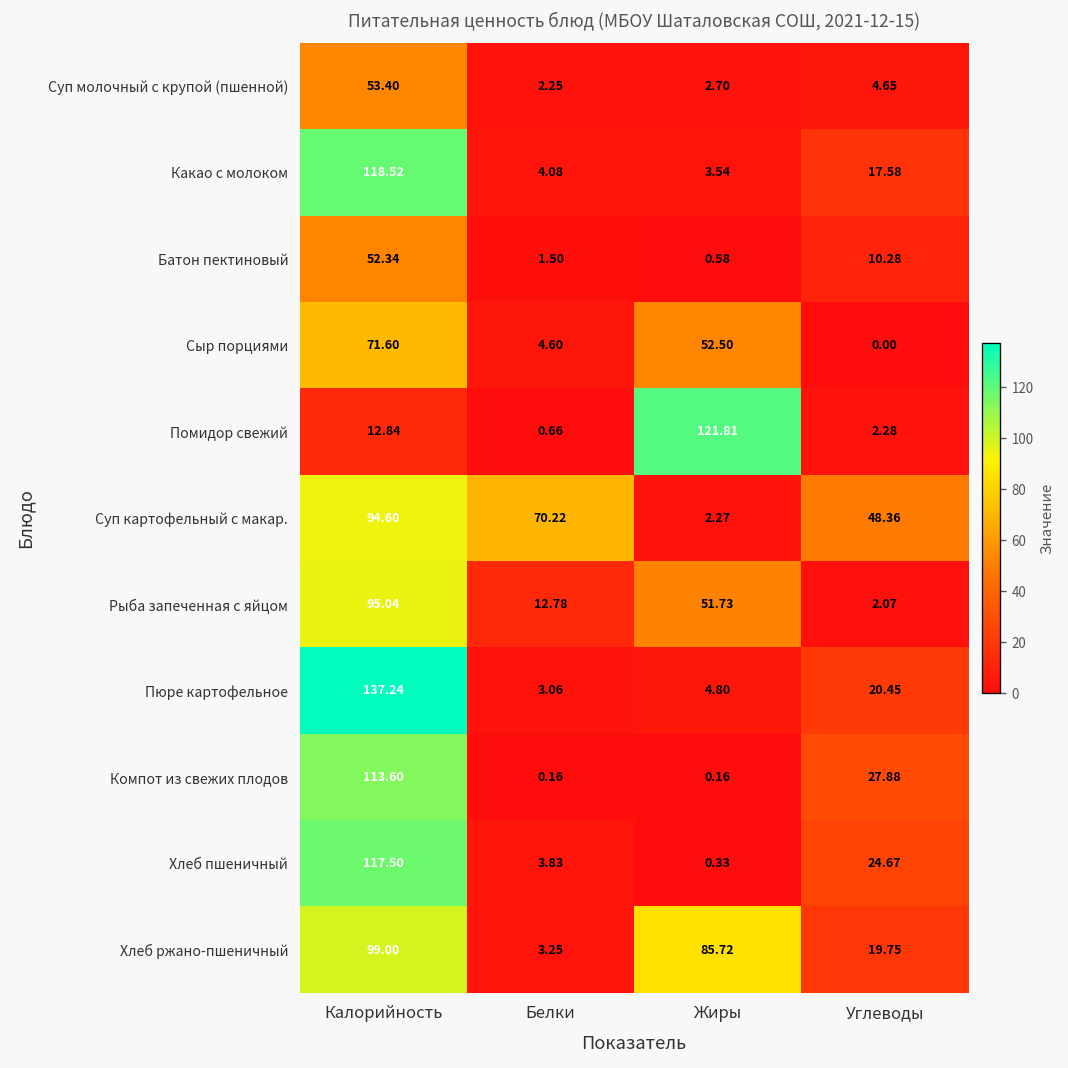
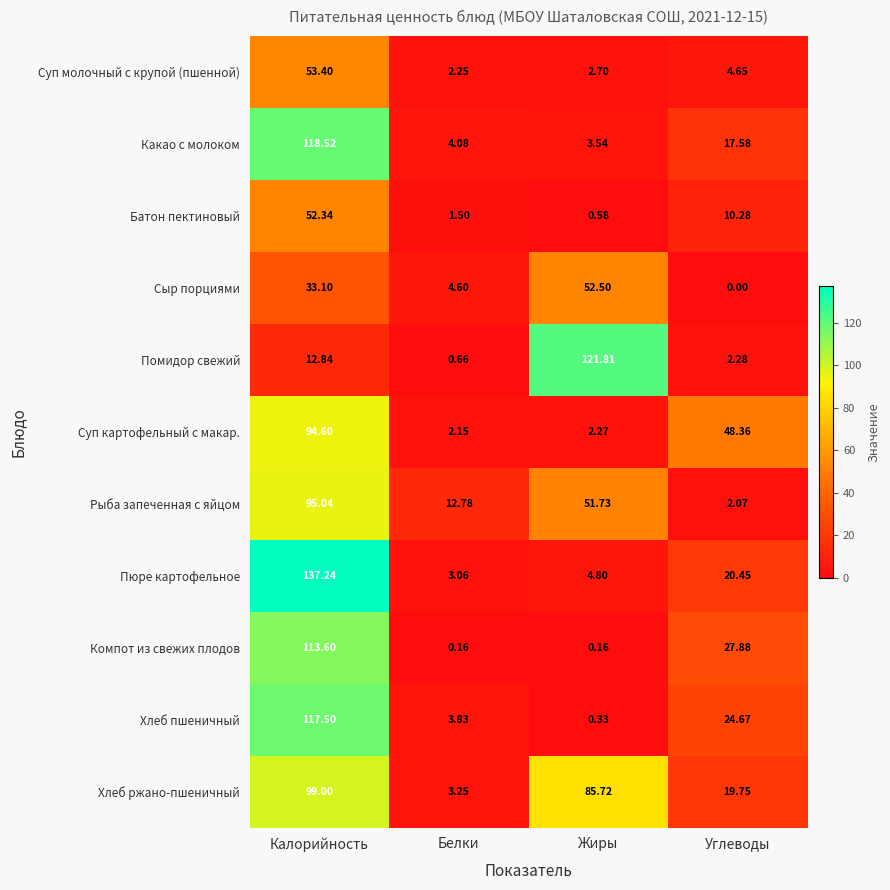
  {
    "Суп молочный с крупой (пшенной)": {
      "Калорийность": 53.40,
      "Белки": 2.25,
      "Жиры": 2.70,
      "Углеводы": 4.65
    },
    "Какао с молоком": {
      "Калорийность": 118.52,
      "Белки": 4.08,
      "Жиры": 3.54,
      "Углеводы": 17.58
    },
    "Батон пектиновый": {
      "Калорийность": 52.34,
      "Белки": 1.50,
      "Жиры": 0.58,
      "Углеводы": 10.28
    },
    "Сыр порциями": {
-     "Калорийность": 71.60,
+     "Калорийность": 33.10,
      "Белки": 4.60,
      "Жиры": 52.50,
      "Углеводы": 0.00
    },
    "Помидор свежий": {
      "Калорийность": 12.84,
      "Белки": 0.66,
      "Жиры": 121.81,
      "Углеводы": 2.28
    },
    "Суп картофельный с макар.": {
      "Калорийность": 94.60,
-     "Белки": 70.22,
+     "Белки": 2.15,
      "Жиры": 2.27,
      "Углеводы": 48.36
    },
    "Рыба запеченная с яйцом": {
      "Калорийность": 95.04,
      "Белки": 12.78,
      "Жиры": 51.73,
      "Углеводы": 2.07
    },
    "Пюре картофельное": {
      "Калорийность": 137.24,
      "Белки": 3.06,
      "Жиры": 4.80,
      "Углеводы": 20.45
    },
    "Компот из свежих плодов": {
      "Калорийность": 113.60,
      "Белки": 0.16,
      "Жиры": 0.16,
      "Углеводы": 27.88
    },
    "Хлеб пшеничный": {
      "Калорийность": 117.50,
      "Белки": 3.83,
      "Жиры": 0.33,
      "Углеводы": 24.67
    },
    "Хлеб ржано-пшеничный": {
      "Калорийность": 99.00,
      "Белки": 3.25,
      "Жиры": 85.72,
      "Углеводы": 19.75
    }
  }
